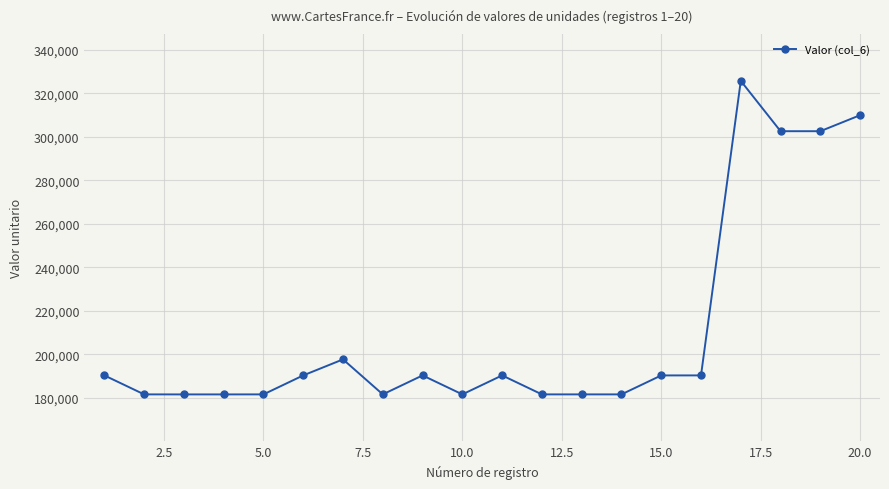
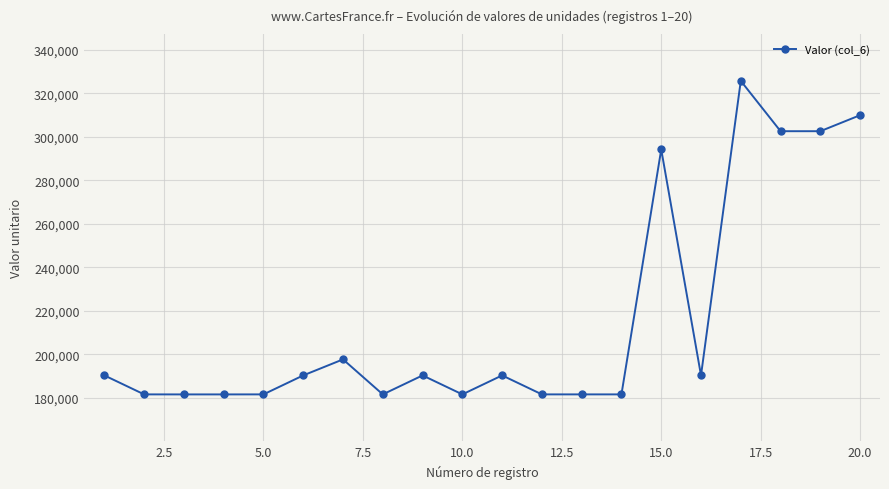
  {
    "5.0": "182,000",
    "10.0": "182,000",
-   "15.0": "190,000",
+   "15.0": "294,000",
    "20.0": "310,000"
  }
